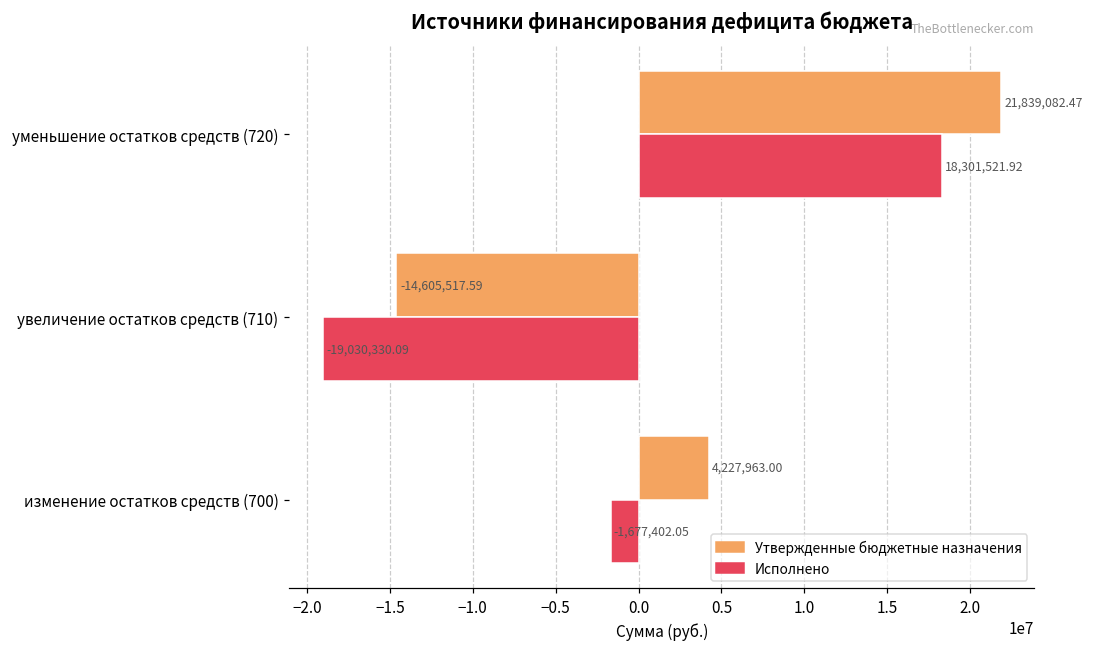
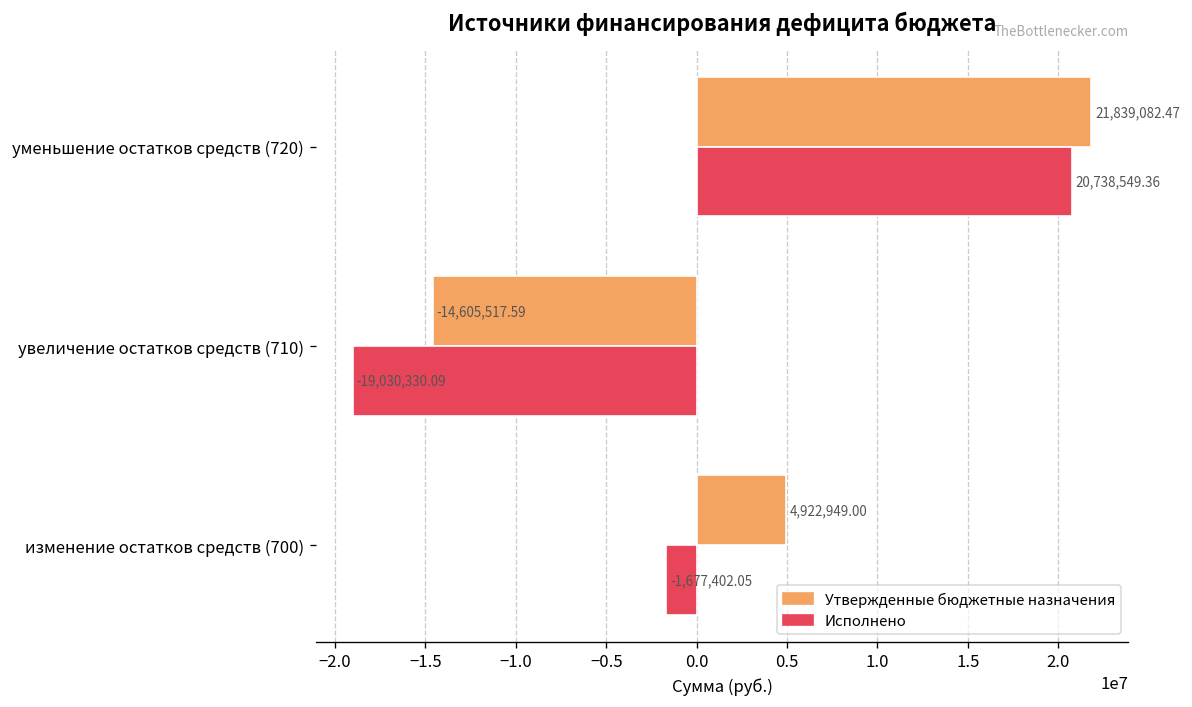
  {
    "Утвержденные бюджетные назначения": {
      "уменьшение остатков средств (720)": "21,839,082.47",
      "увеличение остатков средств (710)": "-14,605,517.59",
-     "изменение остатков средств (700)": "4,227,963.00"
+     "изменение остатков средств (700)": "4,922,949.00"
    },
    "Исполнено": {
-     "уменьшение остатков средств (720)": "18,301,521.92",
+     "уменьшение остатков средств (720)": "20,738,549.36",
      "увеличение остатков средств (710)": "-19,030,330.09",
      "изменение остатков средств (700)": "-1,677,402.05"
    }
  }
